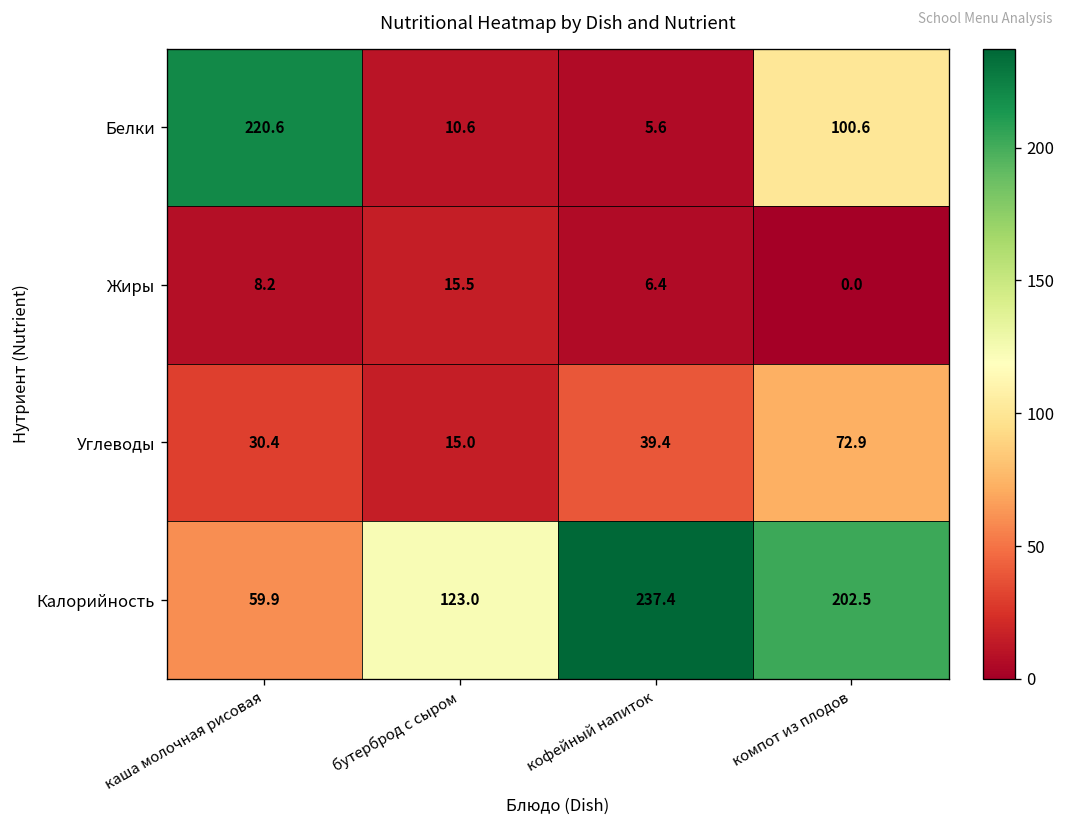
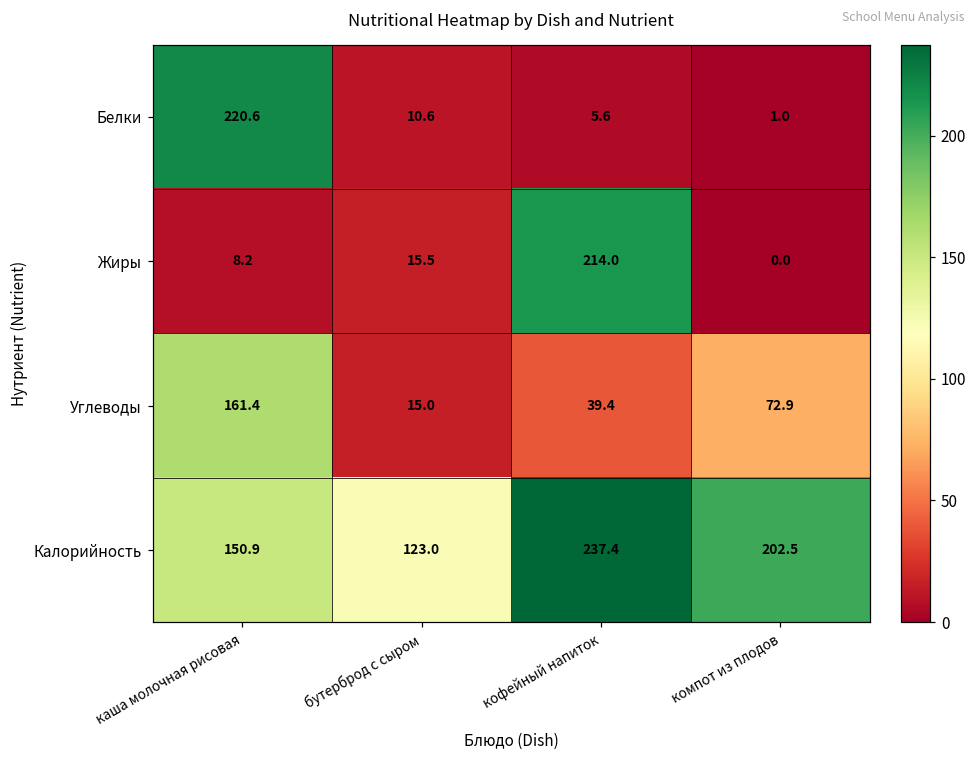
  {
    "Белки": {
      "каша молочная рисовая": 220.6,
      "бутерброд с сыром": 10.6,
      "кофейный напиток": 5.6,
-     "компот из плодов": 100.6
+     "компот из плодов": 1.0
    },
    "Жиры": {
      "каша молочная рисовая": 8.2,
      "бутерброд с сыром": 15.5,
-     "кофейный напиток": 6.4,
+     "кофейный напиток": 214.0,
      "компот из плодов": 0.0
    },
    "Углеводы": {
-     "каша молочная рисовая": 30.4,
+     "каша молочная рисовая": 161.4,
      "бутерброд с сыром": 15.0,
      "кофейный напиток": 39.4,
      "компот из плодов": 72.9
    },
    "Калорийность": {
-     "каша молочная рисовая": 59.9,
+     "каша молочная рисовая": 150.9,
      "бутерброд с сыром": 123.0,
      "кофейный напиток": 237.4,
      "компот из плодов": 202.5
    }
  }
